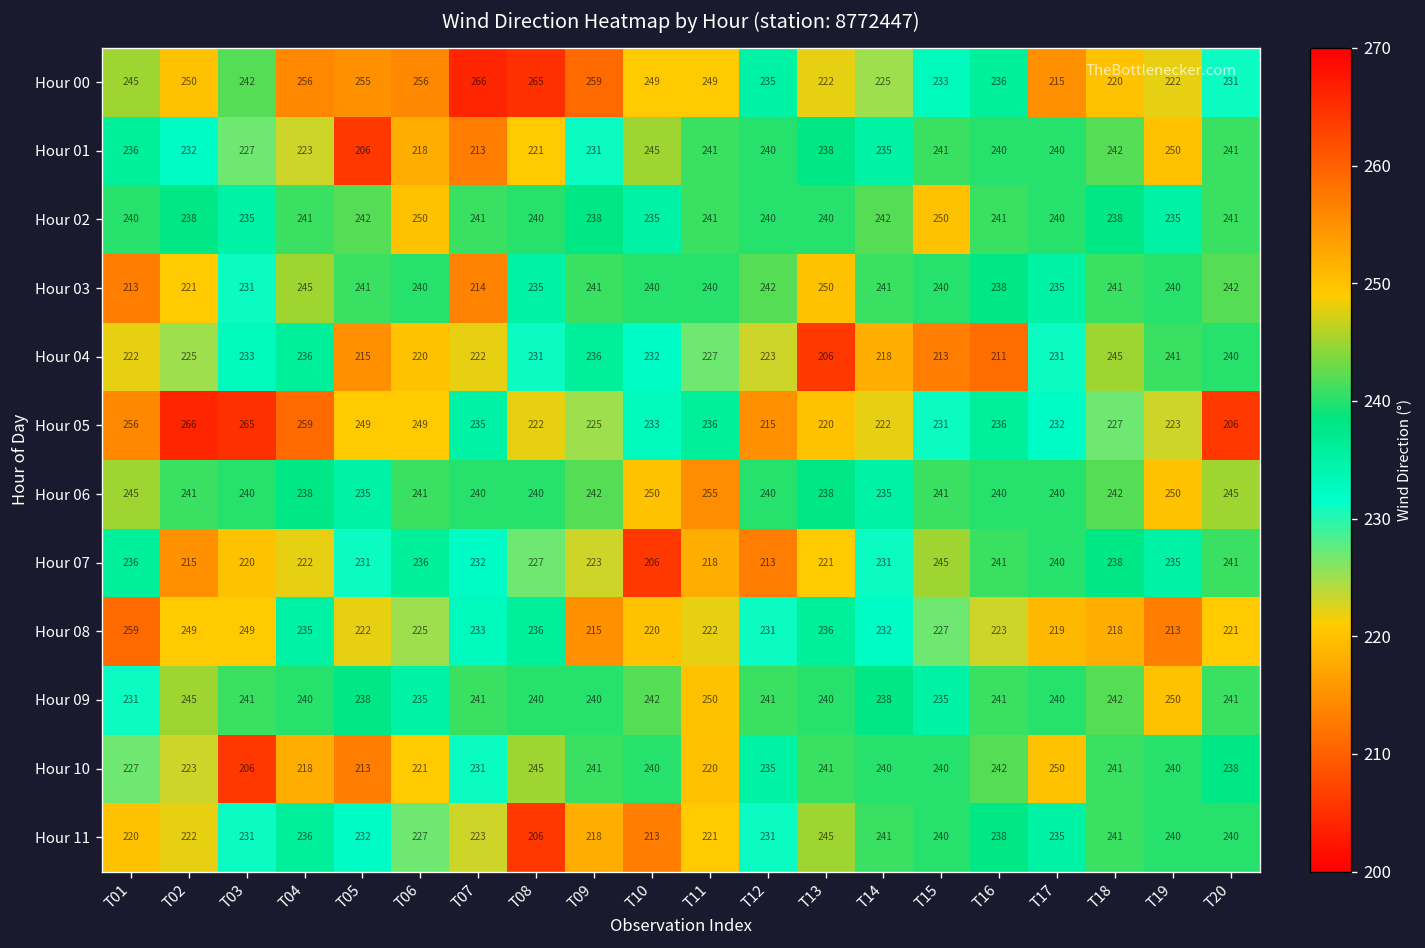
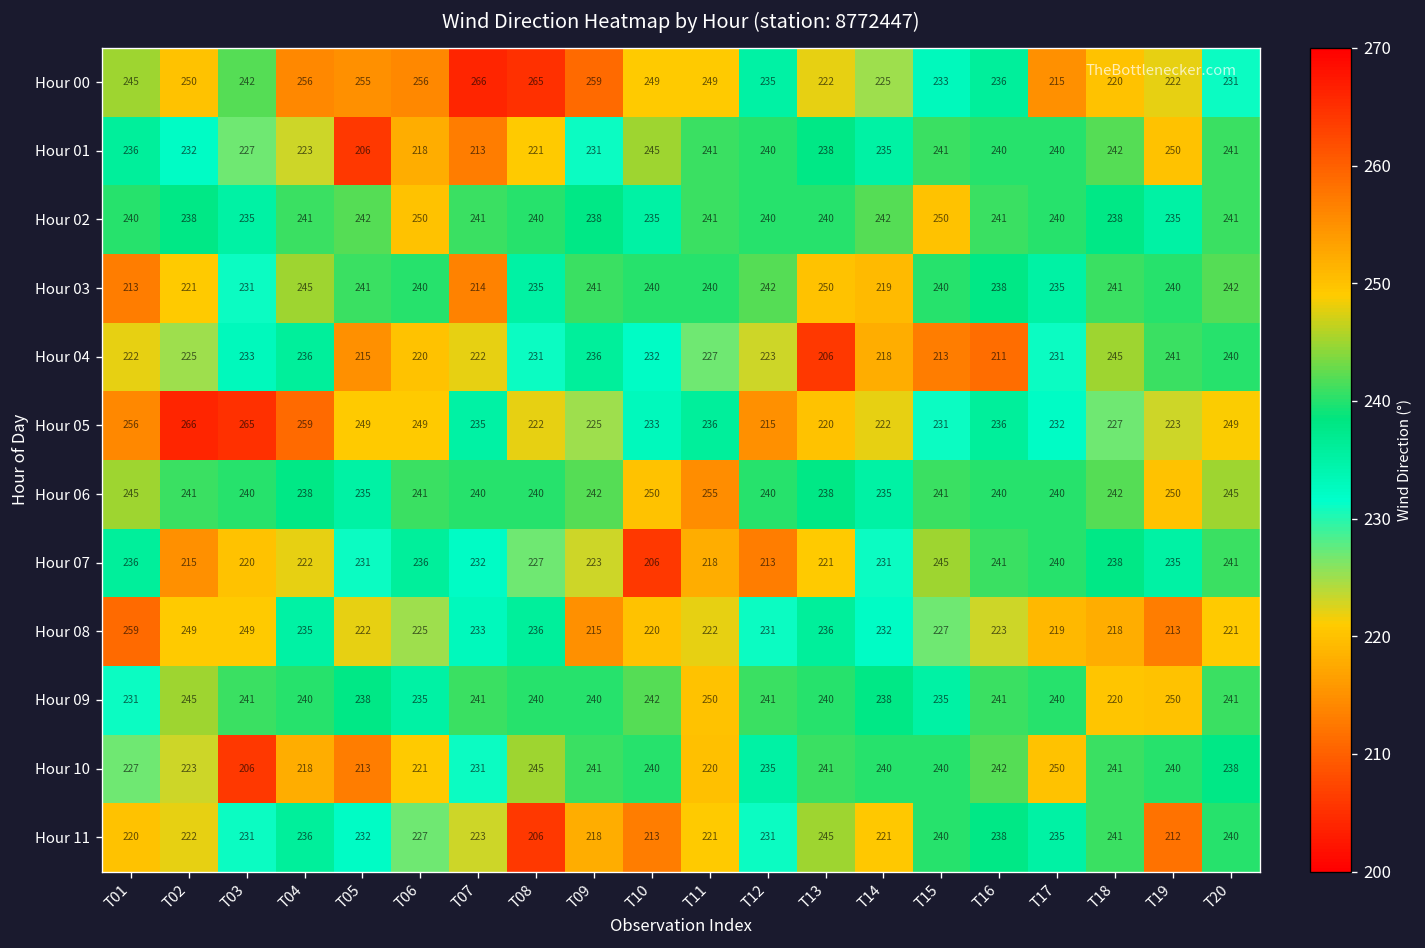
  {
    "Hour 03": {
      "T01": 213,
      "T02": 221,
      "T03": 231,
      "T04": 245,
      "T05": 241,
      "T06": 240,
      "T07": 214,
      "T08": 235,
      "T09": 241,
      "T10": 240,
      "T11": 240,
      "T12": 242,
      "T13": 250,
-     "T14": 241,
+     "T14": 219,
      "T15": 240,
      "T16": 238,
      "T17": 235,
      "T18": 241,
      "T19": 240,
      "T20": 242
    },
    "Hour 05": {
      "T01": 256,
      "T02": 266,
      "T03": 265,
      "T04": 259,
      "T05": 249,
      "T06": 249,
      "T07": 235,
      "T08": 222,
      "T09": 225,
      "T10": 233,
      "T11": 236,
      "T12": 215,
      "T13": 220,
      "T14": 222,
      "T15": 231,
      "T16": 236,
      "T17": 232,
      "T18": 227,
      "T19": 223,
-     "T20": 206
+     "T20": 249
    },
    "Hour 09": {
      "T01": 231,
      "T02": 245,
      "T03": 241,
      "T04": 240,
      "T05": 238,
      "T06": 235,
      "T07": 241,
      "T08": 240,
      "T09": 240,
      "T10": 242,
      "T11": 250,
      "T12": 241,
      "T13": 240,
      "T14": 238,
      "T15": 235,
      "T16": 241,
      "T17": 240,
-     "T18": 242,
+     "T18": 220,
      "T19": 250,
      "T20": 241
    },
    "Hour 11": {
      "T01": 220,
      "T02": 222,
      "T03": 231,
      "T04": 236,
      "T05": 232,
      "T06": 227,
      "T07": 223,
      "T08": 206,
      "T09": 218,
      "T10": 213,
      "T11": 221,
      "T12": 231,
      "T13": 245,
-     "T14": 241,
+     "T14": 221,
      "T15": 240,
      "T16": 238,
      "T17": 235,
      "T18": 241,
-     "T19": 240,
+     "T19": 212,
      "T20": 240
    }
  }
